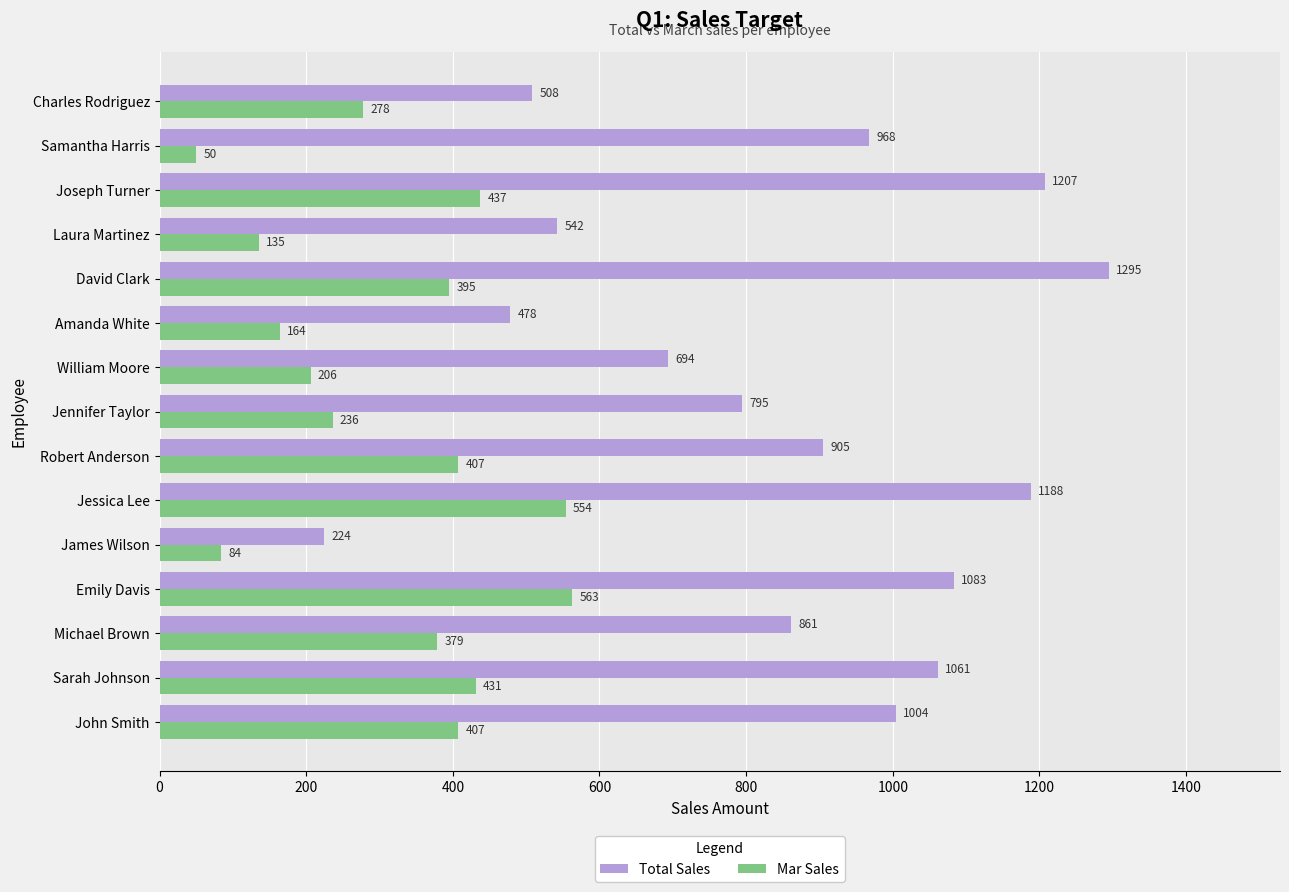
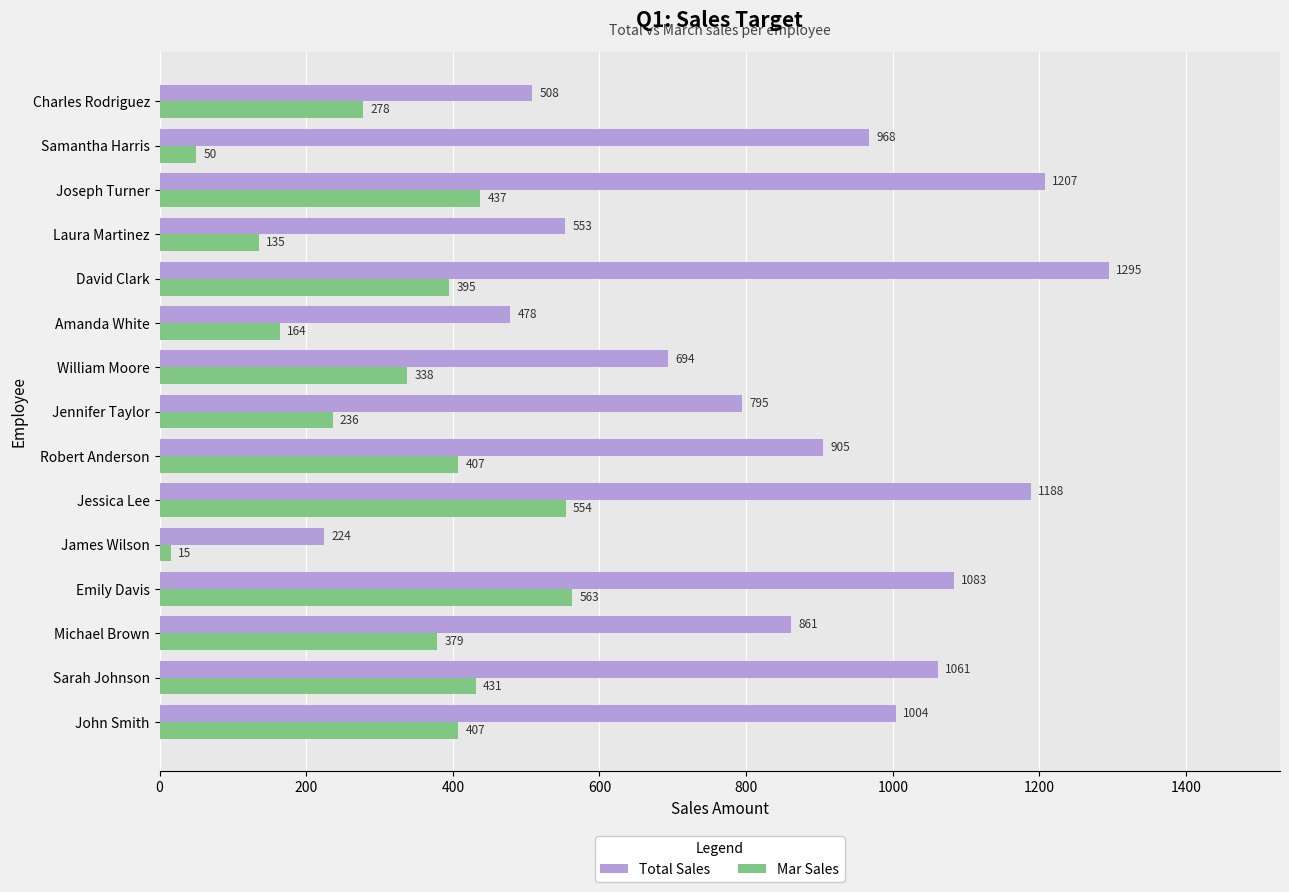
  {
    "Total Sales": {
      "Charles Rodriguez": 508,
      "Samantha Harris": 968,
      "Joseph Turner": 1207,
-     "Laura Martinez": 542,
+     "Laura Martinez": 553,
      "David Clark": 1295,
      "Amanda White": 478,
      "William Moore": 694,
      "Jennifer Taylor": 795,
      "Robert Anderson": 905,
      "Jessica Lee": 1188,
      "James Wilson": 224,
      "Emily Davis": 1083,
      "Michael Brown": 861,
      "Sarah Johnson": 1061,
      "John Smith": 1004
    },
    "Mar Sales": {
      "Charles Rodriguez": 278,
      "Samantha Harris": 50,
      "Joseph Turner": 437,
      "Laura Martinez": 135,
      "David Clark": 395,
      "Amanda White": 164,
-     "William Moore": 206,
+     "William Moore": 338,
      "Jennifer Taylor": 236,
      "Robert Anderson": 407,
      "Jessica Lee": 554,
-     "James Wilson": 84,
+     "James Wilson": 15,
      "Emily Davis": 563,
      "Michael Brown": 379,
      "Sarah Johnson": 431,
      "John Smith": 407
    }
  }
